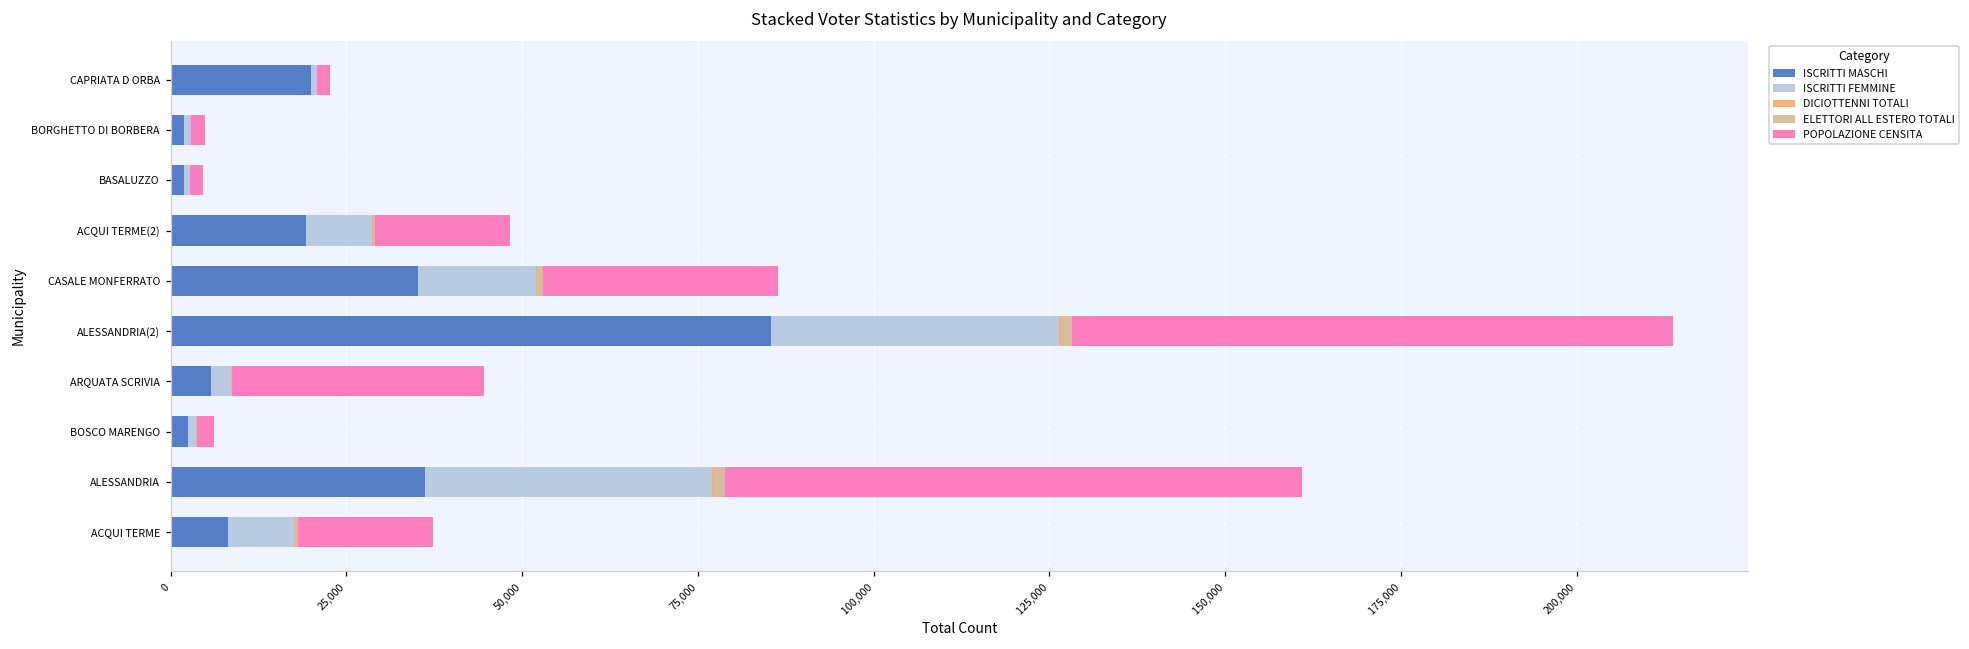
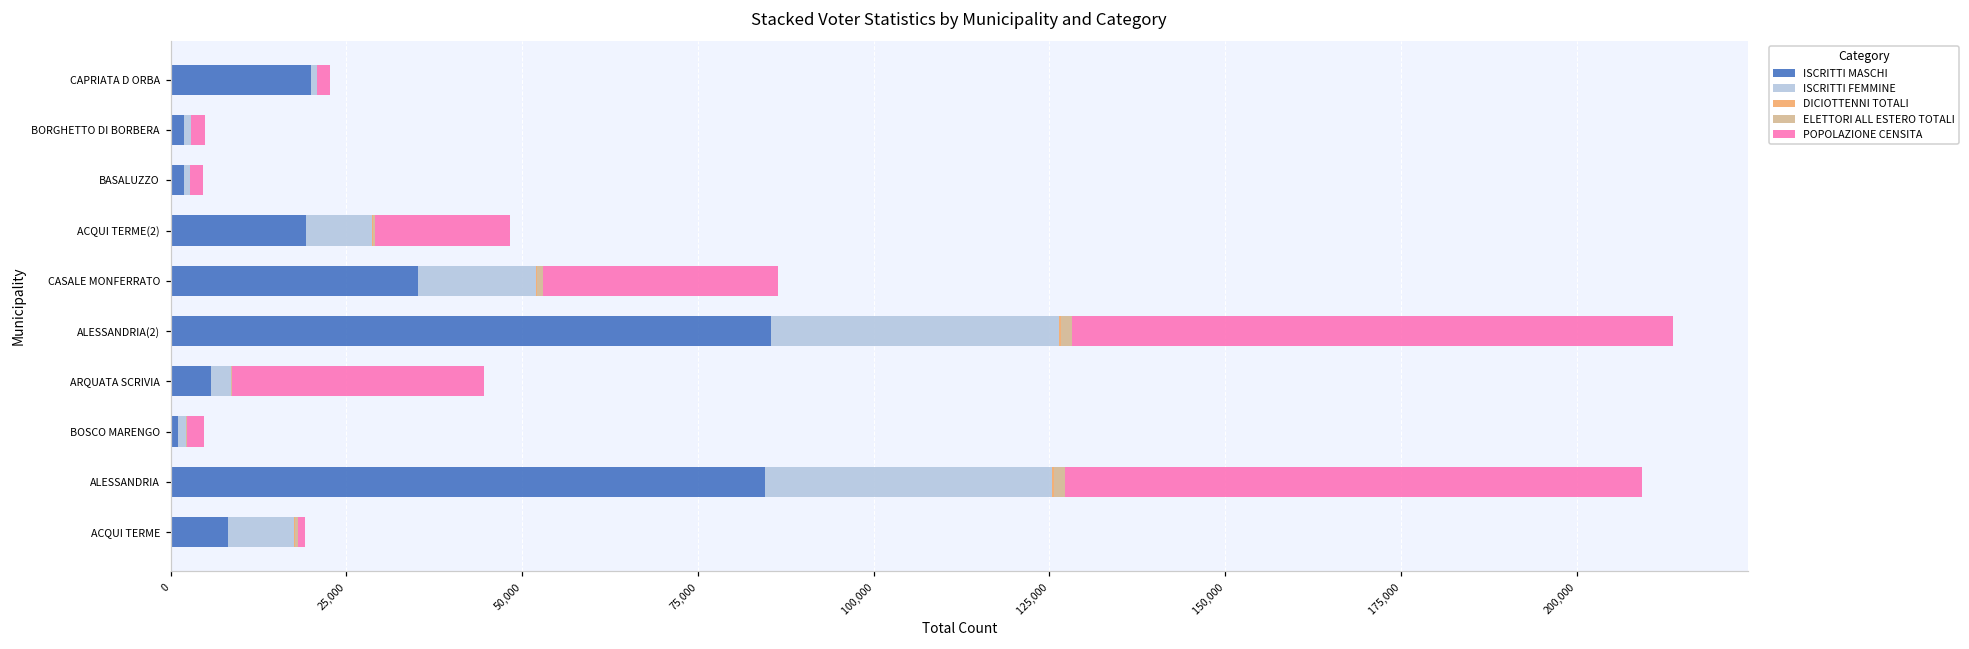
  {
    "ISCRITTI MASCHI": {
      "CAPRIATA D ORBA": "20,000",
      "BORGHETTO DI BORBERA": "2,000",
      "BASALUZZO": "2,000",
      "ACQUI TERME(2)": "19,000",
      "CASALE MONFERRATO": "35,000",
      "ALESSANDRIA(2)": "85,000",
      "ARQUATA SCRIVIA": "6,000",
-     "BOSCO MARENGO": "2,000",
-     "ALESSANDRIA": "36,000",
+     "BOSCO MARENGO": "1,000",
+     "ALESSANDRIA": "84,000",
      "ACQUI TERME": "8,000"
    },
    "ISCRITTI FEMMINE": {
      "CAPRIATA D ORBA": "1,000",
      "BORGHETTO DI BORBERA": "1,000",
      "BASALUZZO": "1,000",
      "ACQUI TERME(2)": "9,000",
      "CASALE MONFERRATO": "17,000",
      "ALESSANDRIA(2)": "41,000",
      "ARQUATA SCRIVIA": "3,000",
      "BOSCO MARENGO": "1,000",
      "ALESSANDRIA": "41,000",
      "ACQUI TERME": "9,000"
    },
    "POPOLAZIONE CENSITA": {
      "CAPRIATA D ORBA": "2,000",
      "BORGHETTO DI BORBERA": "2,000",
      "BASALUZZO": "2,000",
      "ACQUI TERME(2)": "19,000",
      "CASALE MONFERRATO": "33,000",
      "ALESSANDRIA(2)": "85,000",
      "ARQUATA SCRIVIA": "36,000",
      "BOSCO MARENGO": "2,000",
      "ALESSANDRIA": "82,000",
-     "ACQUI TERME": "19,000"
+     "ACQUI TERME": "1,000"
    }
  }
